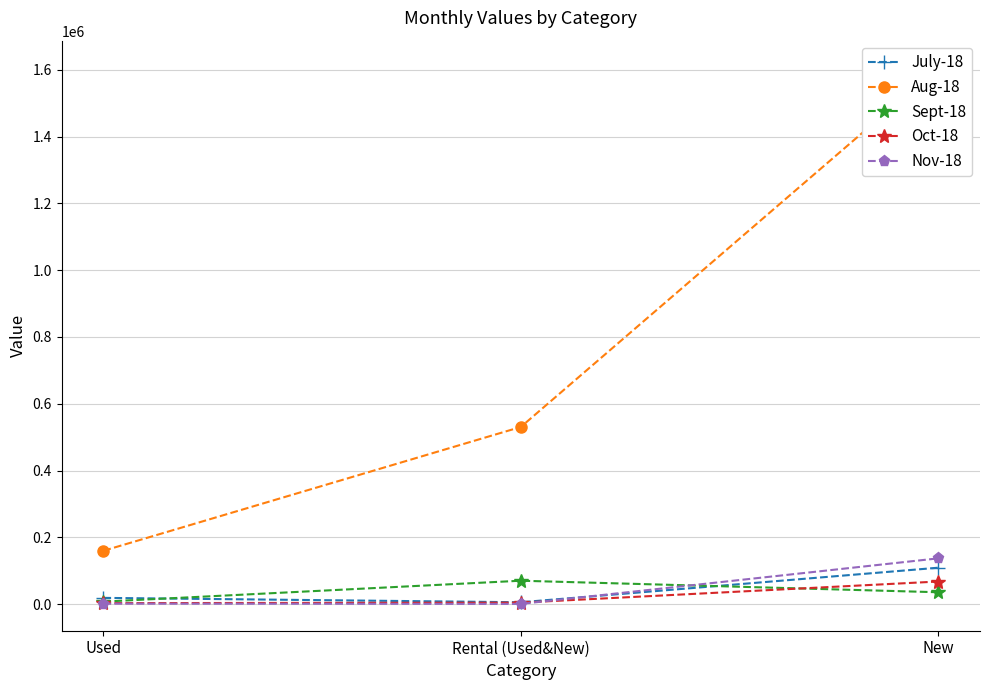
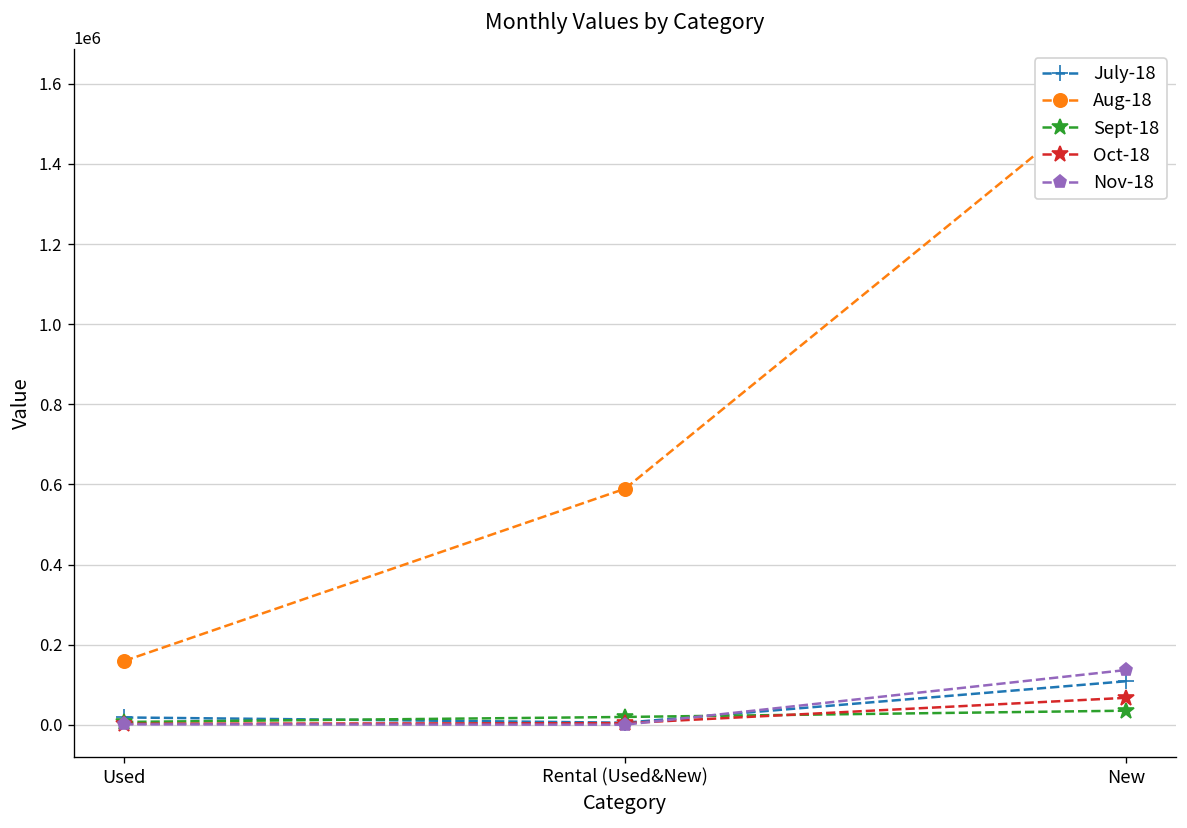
  {
    "July-18": {
      "Used": 20000,
      "New": 110000
    },
    "Aug-18": {
      "Used": 160000,
-     "Rental (Used&New)": 530000
+     "Rental (Used&New)": 590000
    },
    "Sept-18": {
-     "Rental (Used&New)": 70000,
+     "Rental (Used&New)": 20000,
      "New": 40000
    },
    "Oct-18": {
      "New": 70000
    },
    "Nov-18": {
      "New": 140000
    }
  }
